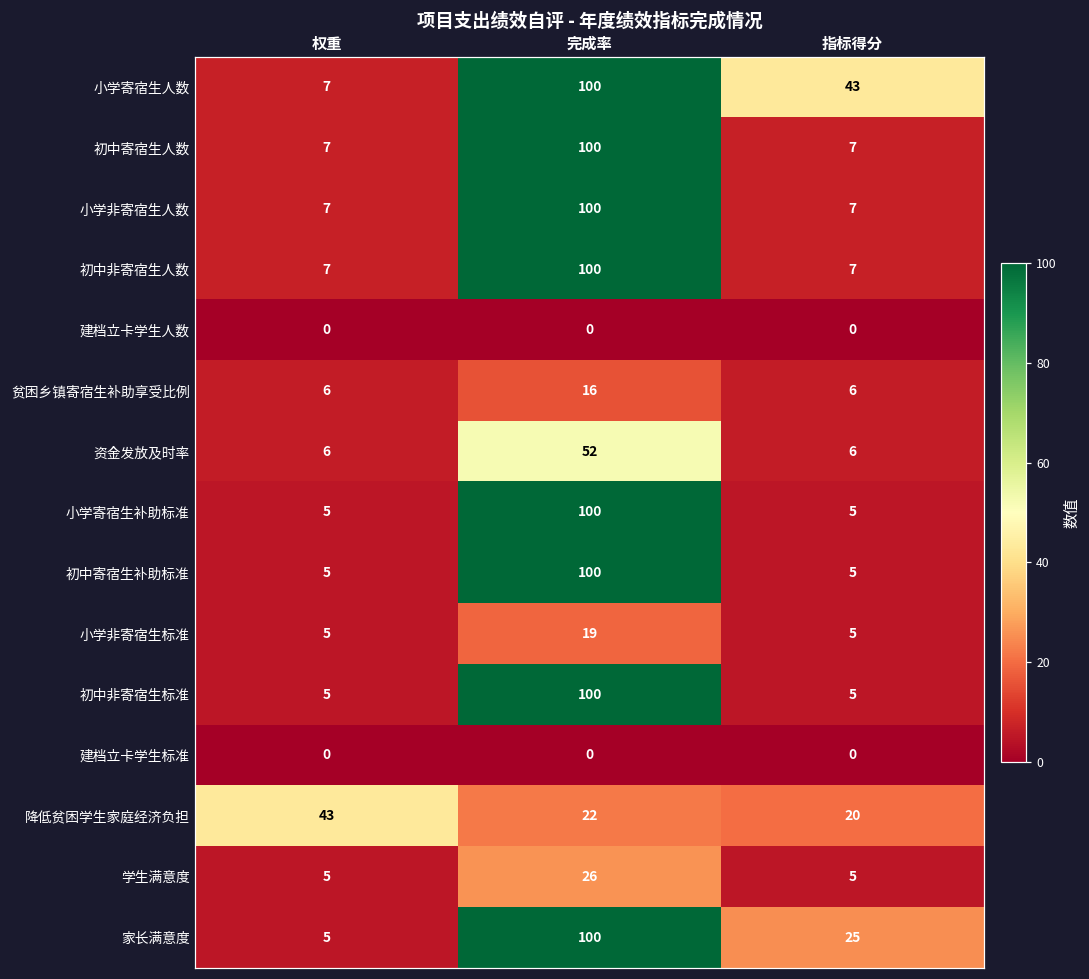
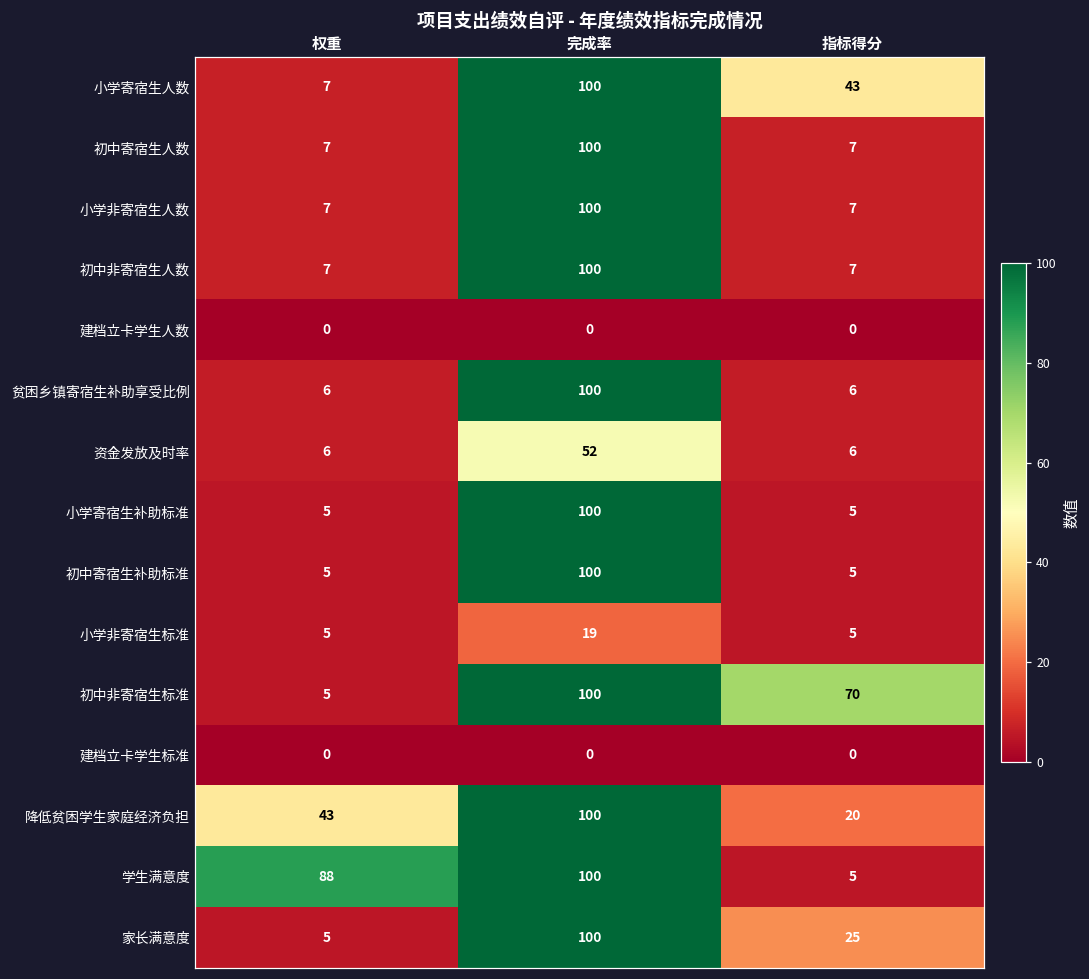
  {
    "小学寄宿生人数": {
      "权重": 7,
      "完成率": 100,
      "指标得分": 43
    },
    "初中寄宿生人数": {
      "权重": 7,
      "完成率": 100,
      "指标得分": 7
    },
    "小学非寄宿生人数": {
      "权重": 7,
      "完成率": 100,
      "指标得分": 7
    },
    "初中非寄宿生人数": {
      "权重": 7,
      "完成率": 100,
      "指标得分": 7
    },
    "建档立卡学生人数": {
      "权重": 0,
      "完成率": 0,
      "指标得分": 0
    },
    "贫困乡镇寄宿生补助享受比例": {
      "权重": 6,
-     "完成率": 16,
+     "完成率": 100,
      "指标得分": 6
    },
    "资金发放及时率": {
      "权重": 6,
      "完成率": 52,
      "指标得分": 6
    },
    "小学寄宿生补助标准": {
      "权重": 5,
      "完成率": 100,
      "指标得分": 5
    },
    "初中寄宿生补助标准": {
      "权重": 5,
      "完成率": 100,
      "指标得分": 5
    },
    "小学非寄宿生标准": {
      "权重": 5,
      "完成率": 19,
      "指标得分": 5
    },
    "初中非寄宿生标准": {
      "权重": 5,
      "完成率": 100,
-     "指标得分": 5
+     "指标得分": 70
    },
    "建档立卡学生标准": {
      "权重": 0,
      "完成率": 0,
      "指标得分": 0
    },
    "降低贫困学生家庭经济负担": {
      "权重": 43,
-     "完成率": 22,
+     "完成率": 100,
      "指标得分": 20
    },
    "学生满意度": {
-     "权重": 5,
-     "完成率": 26,
+     "权重": 88,
+     "完成率": 100,
      "指标得分": 5
    },
    "家长满意度": {
      "权重": 5,
      "完成率": 100,
      "指标得分": 25
    }
  }
